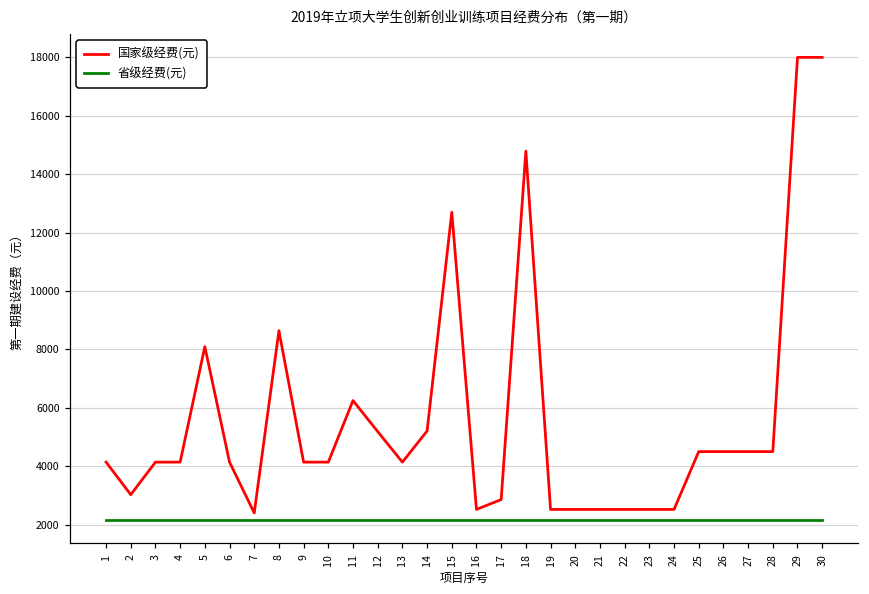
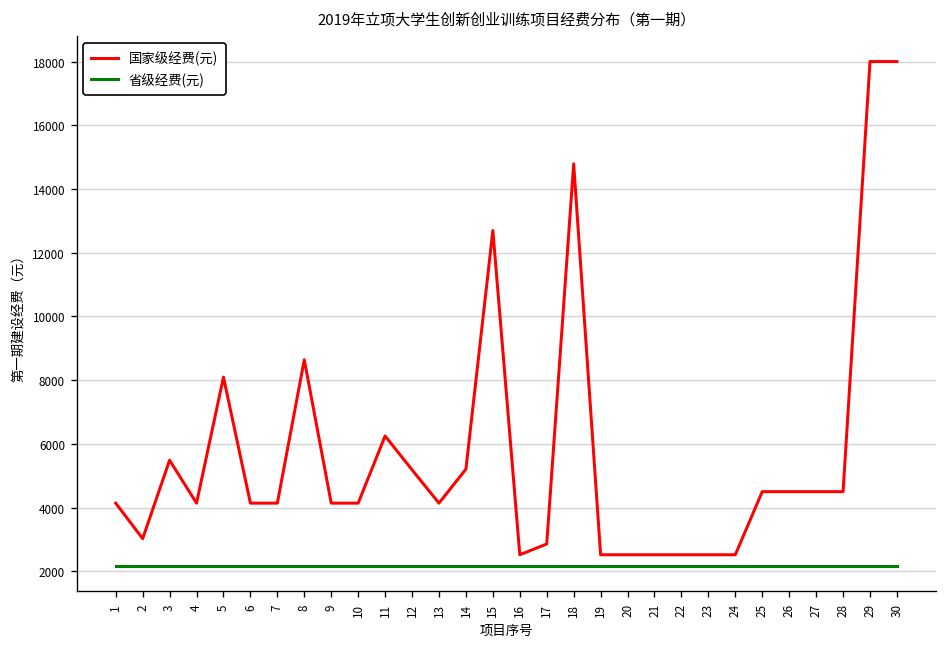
  {
    "国家级经费(元)": {
      "1": 4100,
      "2": 3000,
-     "3": 4100,
+     "3": 5500,
      "4": 4100,
      "5": 8100,
      "6": 4100,
-     "7": 2400,
+     "7": 4100,
      "8": 8600,
      "9": 4100,
      "10": 4100,
      "11": 6200,
      "12": 5200,
      "13": 4100,
      "14": 5200,
      "15": 12700,
      "16": 2500,
      "17": 2900,
      "18": 14800,
      "19": 2500,
      "20": 2500,
      "21": 2500,
      "22": 2500,
      "23": 2500,
      "24": 2500,
      "25": 4500,
      "26": 4500,
      "27": 4500,
      "28": 4500,
      "29": 18000,
      "30": 18000
    },
    "省级经费(元)": {
      "1": 2200,
      "2": 2200,
      "3": 2200,
      "4": 2200,
      "5": 2200,
      "6": 2200,
      "7": 2200,
      "8": 2200,
      "9": 2200,
      "10": 2200,
      "11": 2200,
      "12": 2200,
      "13": 2200,
      "14": 2200,
      "15": 2200,
      "16": 2200,
      "17": 2200,
      "18": 2200,
      "19": 2200,
      "20": 2200,
      "21": 2200,
      "22": 2200,
      "23": 2200,
      "24": 2200,
      "25": 2200,
      "26": 2200,
      "27": 2200,
      "28": 2200,
      "29": 2200,
      "30": 2200
    }
  }
